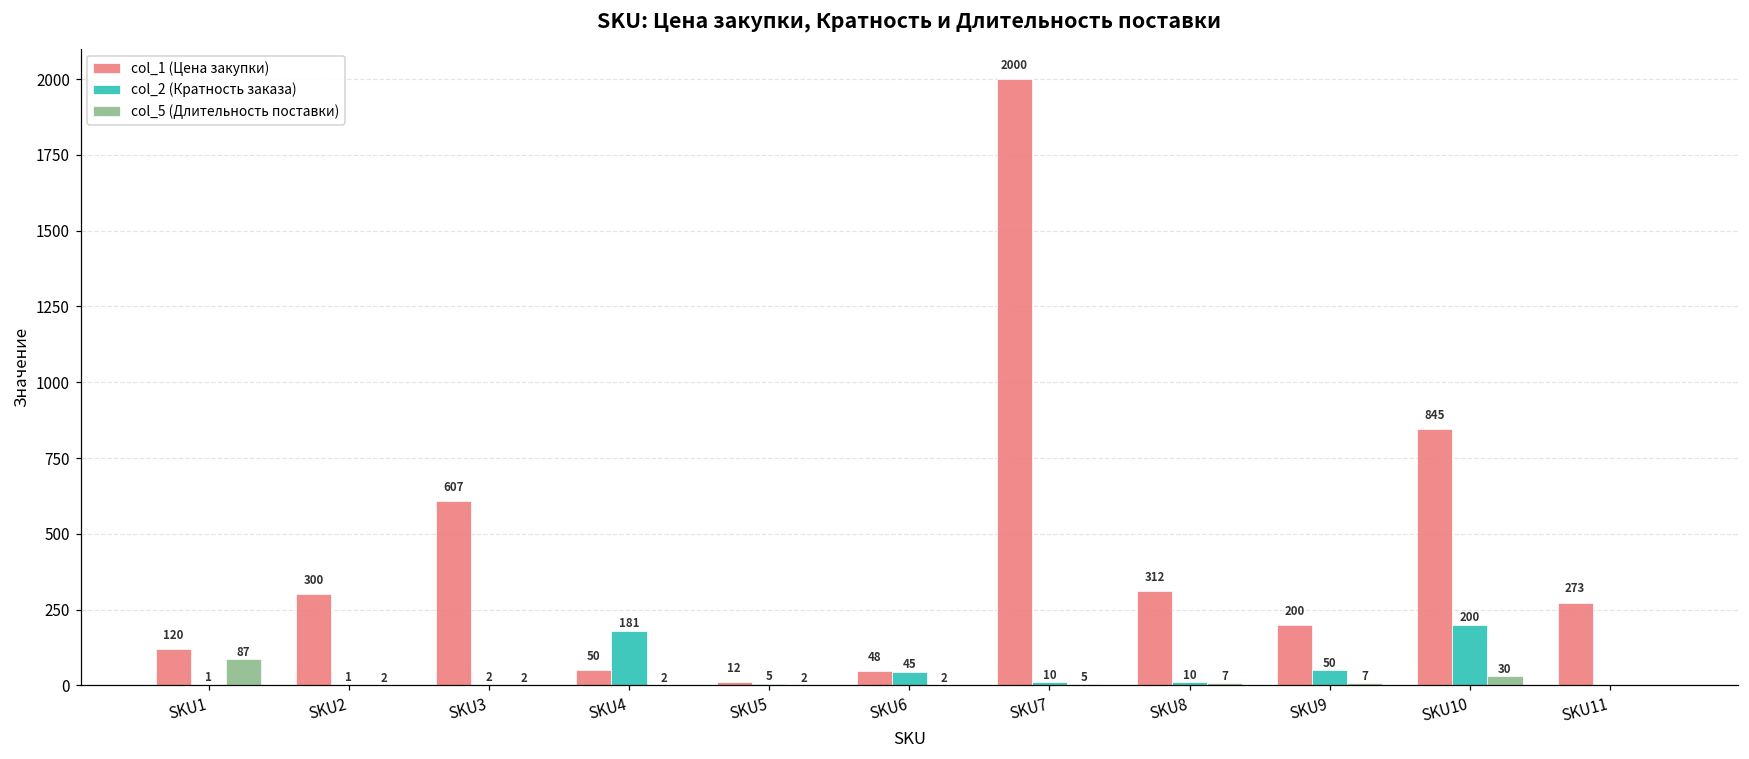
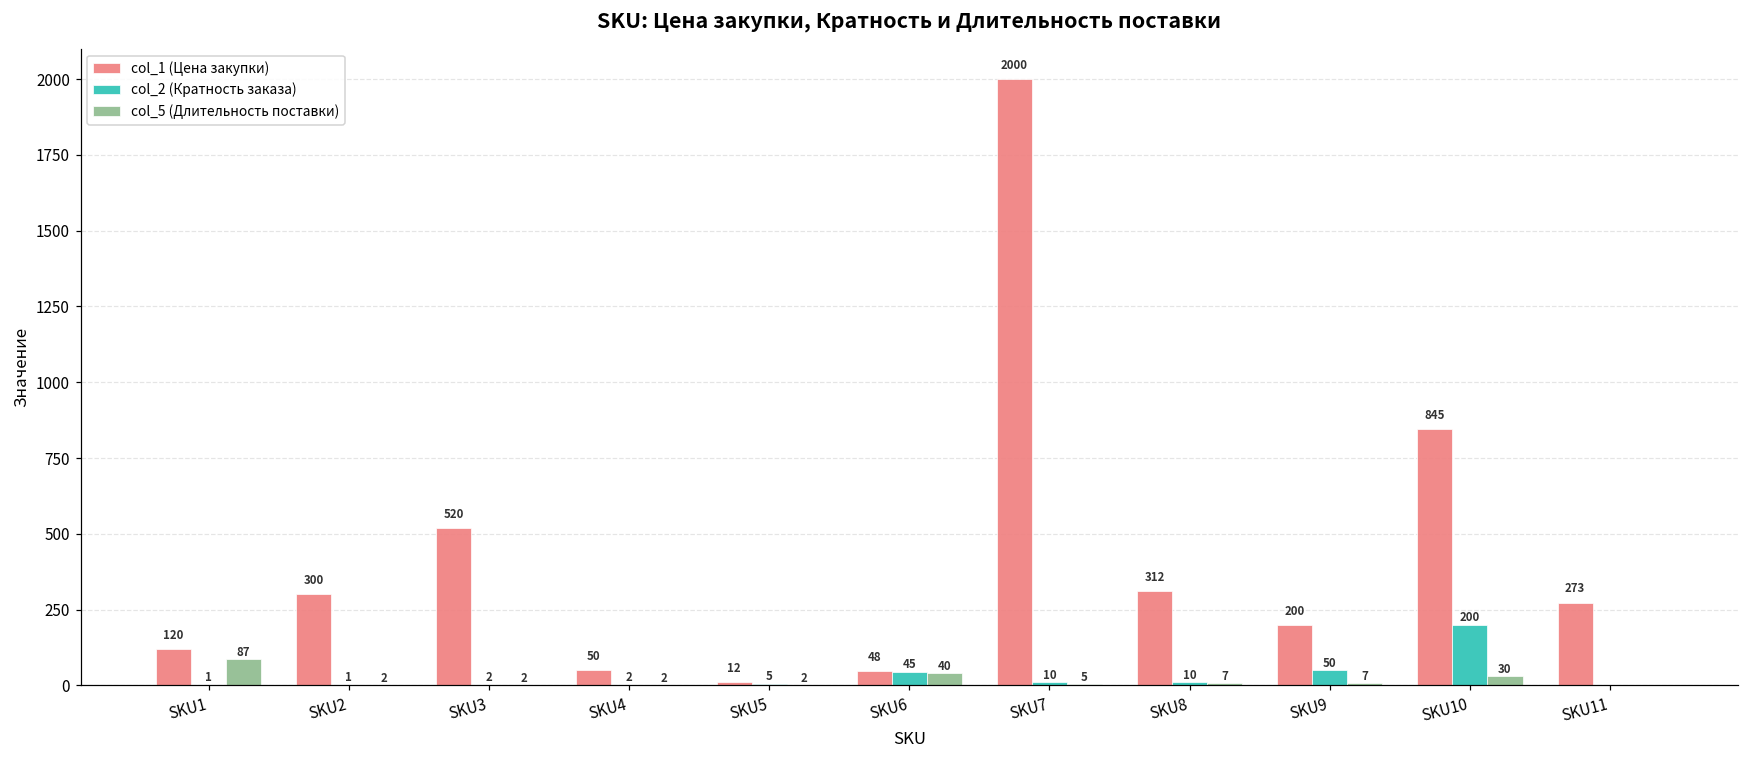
  {
    "col_1 (Цена закупки)": {
      "SKU1": 120,
      "SKU2": 300,
-     "SKU3": 607,
+     "SKU3": 520,
      "SKU4": 50,
      "SKU5": 12,
      "SKU6": 48,
      "SKU7": 2000,
      "SKU8": 312,
      "SKU9": 200,
      "SKU10": 845,
      "SKU11": 273
    },
    "col_2 (Кратность заказа)": {
      "SKU1": 1,
      "SKU2": 1,
      "SKU3": 2,
-     "SKU4": 181,
+     "SKU4": 2,
      "SKU5": 5,
      "SKU6": 45,
      "SKU7": 10,
      "SKU8": 10,
      "SKU9": 50,
      "SKU10": 200
    },
    "col_5 (Длительность поставки)": {
      "SKU1": 87,
      "SKU2": 2,
      "SKU3": 2,
      "SKU4": 2,
      "SKU5": 2,
-     "SKU6": 2,
+     "SKU6": 40,
      "SKU7": 5,
      "SKU8": 7,
      "SKU9": 7,
      "SKU10": 30
    }
  }
